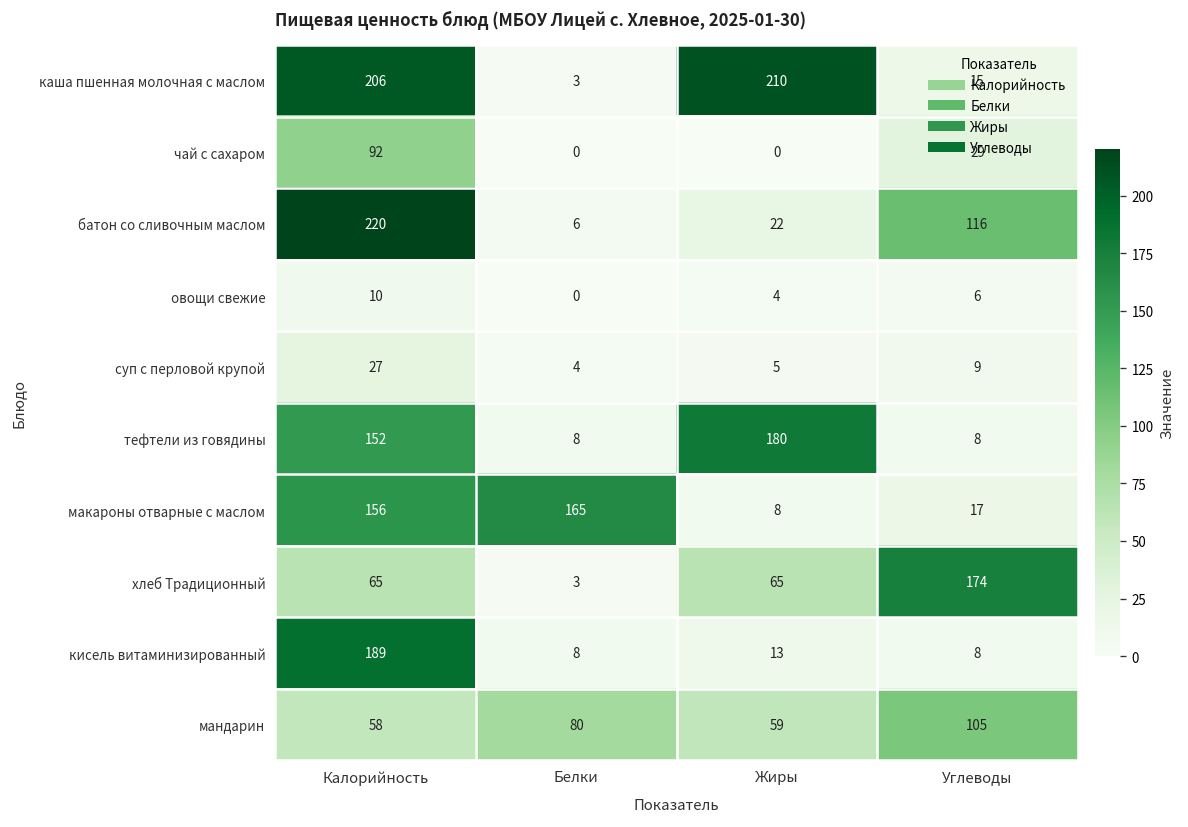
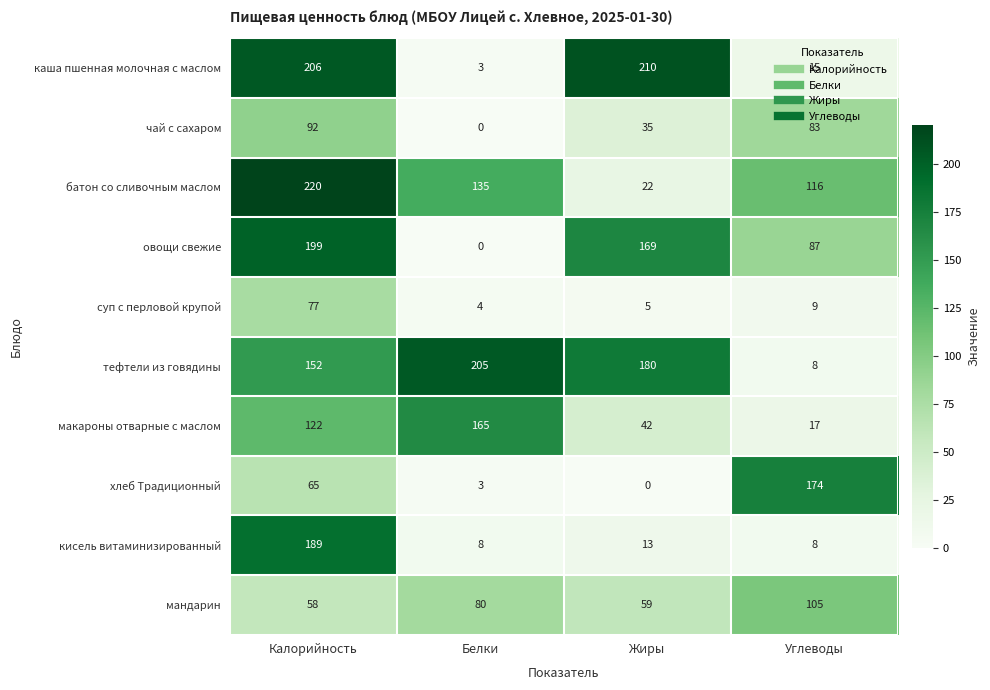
  {
    "каша пшенная молочная с маслом": {
      "Калорийность": 206,
      "Белки": 3,
      "Жиры": 210,
      "Углеводы": 15
    },
    "чай с сахаром": {
      "Калорийность": 92,
      "Белки": 0,
-     "Жиры": 0,
-     "Углеводы": 29
+     "Жиры": 35,
+     "Углеводы": 83
    },
    "батон со сливочным маслом": {
      "Калорийность": 220,
-     "Белки": 6,
+     "Белки": 135,
      "Жиры": 22,
      "Углеводы": 116
    },
    "овощи свежие": {
-     "Калорийность": 10,
+     "Калорийность": 199,
      "Белки": 0,
-     "Жиры": 4,
-     "Углеводы": 6
+     "Жиры": 169,
+     "Углеводы": 87
    },
    "суп с перловой крупой": {
-     "Калорийность": 27,
+     "Калорийность": 77,
      "Белки": 4,
      "Жиры": 5,
      "Углеводы": 9
    },
    "тефтели из говядины": {
      "Калорийность": 152,
-     "Белки": 8,
+     "Белки": 205,
      "Жиры": 180,
      "Углеводы": 8
    },
    "макароны отварные с маслом": {
-     "Калорийность": 156,
+     "Калорийность": 122,
      "Белки": 165,
-     "Жиры": 8,
+     "Жиры": 42,
      "Углеводы": 17
    },
    "хлеб Традиционный": {
      "Калорийность": 65,
      "Белки": 3,
-     "Жиры": 65,
+     "Жиры": 0,
      "Углеводы": 174
    },
    "кисель витаминизированный": {
      "Калорийность": 189,
      "Белки": 8,
      "Жиры": 13,
      "Углеводы": 8
    },
    "мандарин": {
      "Калорийность": 58,
      "Белки": 80,
      "Жиры": 59,
      "Углеводы": 105
    }
  }
